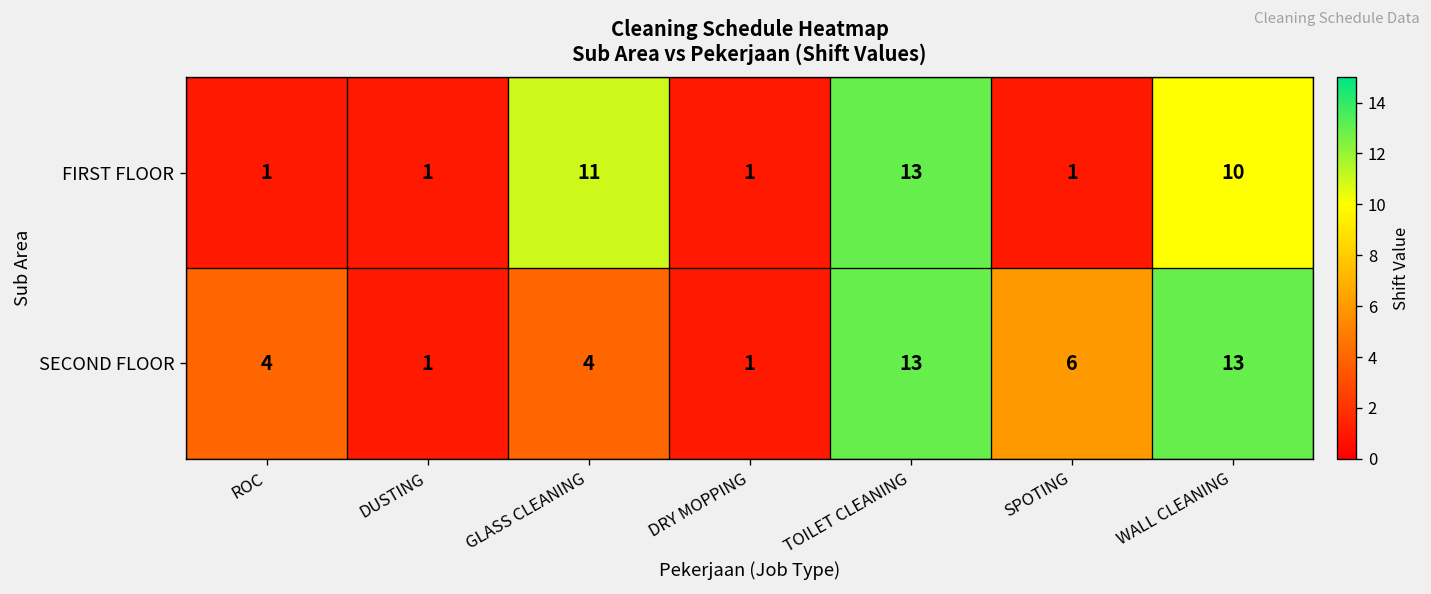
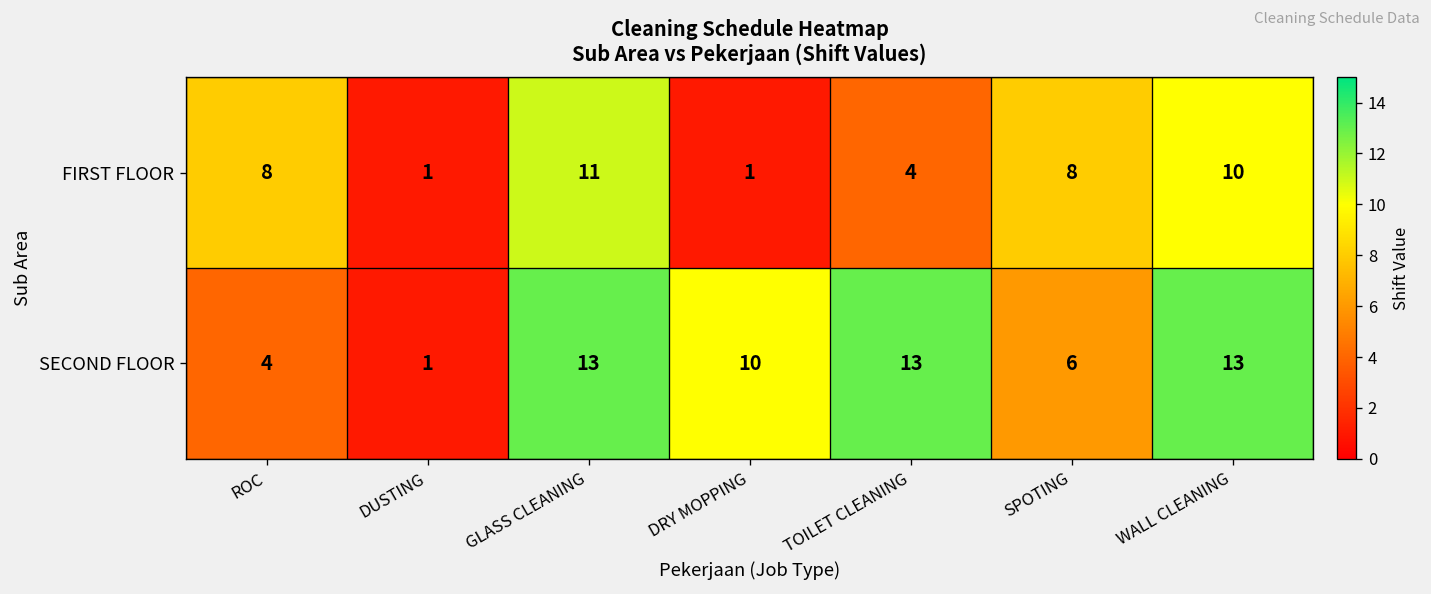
  {
    "FIRST FLOOR": {
-     "ROC": 1,
+     "ROC": 8,
      "DUSTING": 1,
      "GLASS CLEANING": 11,
      "DRY MOPPING": 1,
-     "TOILET CLEANING": 13,
-     "SPOTING": 1,
+     "TOILET CLEANING": 4,
+     "SPOTING": 8,
      "WALL CLEANING": 10
    },
    "SECOND FLOOR": {
      "ROC": 4,
      "DUSTING": 1,
-     "GLASS CLEANING": 4,
-     "DRY MOPPING": 1,
+     "GLASS CLEANING": 13,
+     "DRY MOPPING": 10,
      "TOILET CLEANING": 13,
      "SPOTING": 6,
      "WALL CLEANING": 13
    }
  }
